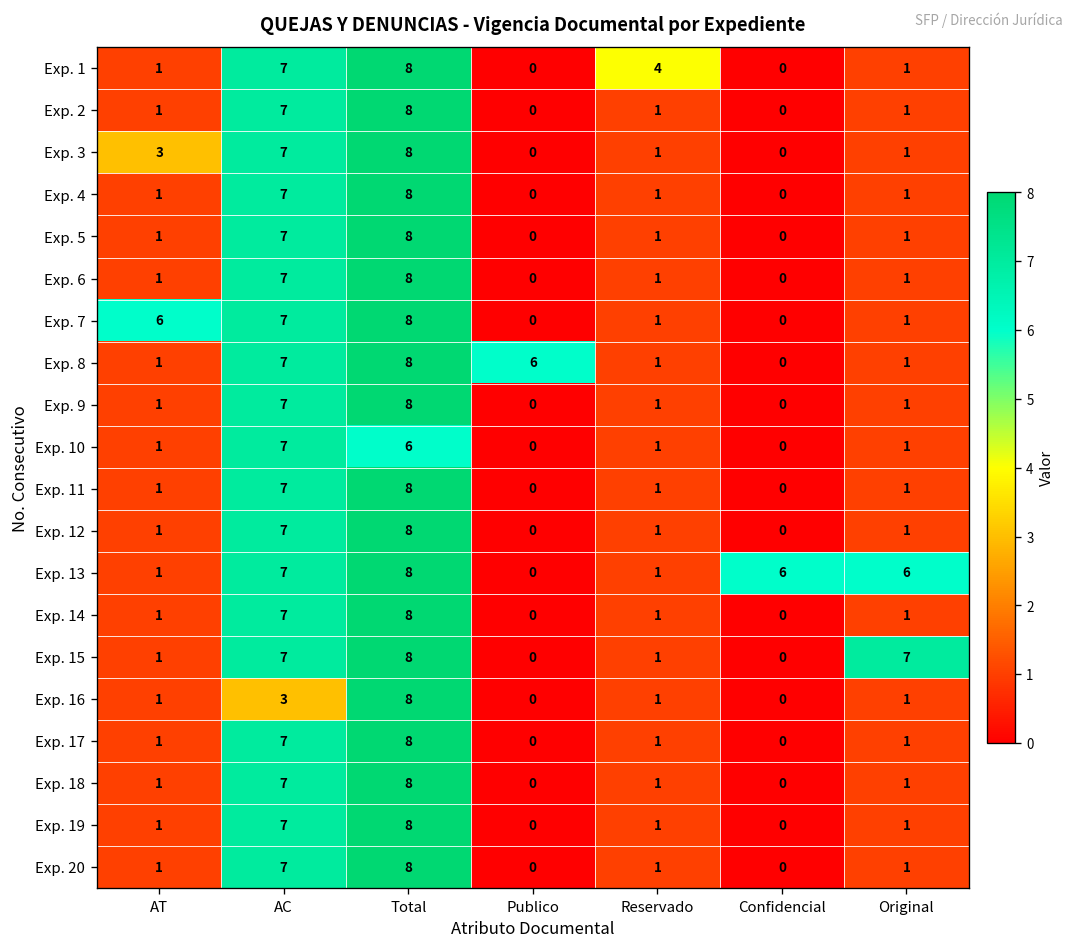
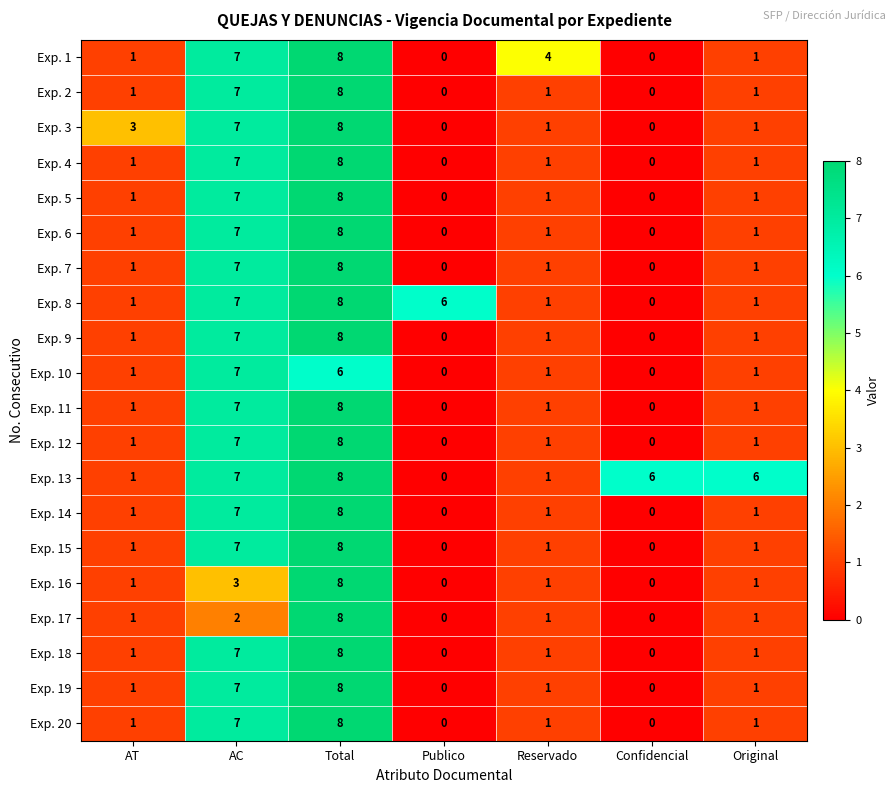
  {
    "Exp. 1": {
      "AT": 1,
      "AC": 7,
      "Total": 8,
      "Publico": 0,
      "Reservado": 4,
      "Confidencial": 0,
      "Original": 1
    },
    "Exp. 2": {
      "AT": 1,
      "AC": 7,
      "Total": 8,
      "Publico": 0,
      "Reservado": 1,
      "Confidencial": 0,
      "Original": 1
    },
    "Exp. 3": {
      "AT": 3,
      "AC": 7,
      "Total": 8,
      "Publico": 0,
      "Reservado": 1,
      "Confidencial": 0,
      "Original": 1
    },
    "Exp. 4": {
      "AT": 1,
      "AC": 7,
      "Total": 8,
      "Publico": 0,
      "Reservado": 1,
      "Confidencial": 0,
      "Original": 1
    },
    "Exp. 5": {
      "AT": 1,
      "AC": 7,
      "Total": 8,
      "Publico": 0,
      "Reservado": 1,
      "Confidencial": 0,
      "Original": 1
    },
    "Exp. 6": {
      "AT": 1,
      "AC": 7,
      "Total": 8,
      "Publico": 0,
      "Reservado": 1,
      "Confidencial": 0,
      "Original": 1
    },
    "Exp. 7": {
-     "AT": 6,
+     "AT": 1,
      "AC": 7,
      "Total": 8,
      "Publico": 0,
      "Reservado": 1,
      "Confidencial": 0,
      "Original": 1
    },
    "Exp. 8": {
      "AT": 1,
      "AC": 7,
      "Total": 8,
      "Publico": 6,
      "Reservado": 1,
      "Confidencial": 0,
      "Original": 1
    },
    "Exp. 9": {
      "AT": 1,
      "AC": 7,
      "Total": 8,
      "Publico": 0,
      "Reservado": 1,
      "Confidencial": 0,
      "Original": 1
    },
    "Exp. 10": {
      "AT": 1,
      "AC": 7,
      "Total": 6,
      "Publico": 0,
      "Reservado": 1,
      "Confidencial": 0,
      "Original": 1
    },
    "Exp. 11": {
      "AT": 1,
      "AC": 7,
      "Total": 8,
      "Publico": 0,
      "Reservado": 1,
      "Confidencial": 0,
      "Original": 1
    },
    "Exp. 12": {
      "AT": 1,
      "AC": 7,
      "Total": 8,
      "Publico": 0,
      "Reservado": 1,
      "Confidencial": 0,
      "Original": 1
    },
    "Exp. 13": {
      "AT": 1,
      "AC": 7,
      "Total": 8,
      "Publico": 0,
      "Reservado": 1,
      "Confidencial": 6,
      "Original": 6
    },
    "Exp. 14": {
      "AT": 1,
      "AC": 7,
      "Total": 8,
      "Publico": 0,
      "Reservado": 1,
      "Confidencial": 0,
      "Original": 1
    },
    "Exp. 15": {
      "AT": 1,
      "AC": 7,
      "Total": 8,
      "Publico": 0,
      "Reservado": 1,
      "Confidencial": 0,
-     "Original": 7
+     "Original": 1
    },
    "Exp. 16": {
      "AT": 1,
      "AC": 3,
      "Total": 8,
      "Publico": 0,
      "Reservado": 1,
      "Confidencial": 0,
      "Original": 1
    },
    "Exp. 17": {
      "AT": 1,
-     "AC": 7,
+     "AC": 2,
      "Total": 8,
      "Publico": 0,
      "Reservado": 1,
      "Confidencial": 0,
      "Original": 1
    },
    "Exp. 18": {
      "AT": 1,
      "AC": 7,
      "Total": 8,
      "Publico": 0,
      "Reservado": 1,
      "Confidencial": 0,
      "Original": 1
    },
    "Exp. 19": {
      "AT": 1,
      "AC": 7,
      "Total": 8,
      "Publico": 0,
      "Reservado": 1,
      "Confidencial": 0,
      "Original": 1
    },
    "Exp. 20": {
      "AT": 1,
      "AC": 7,
      "Total": 8,
      "Publico": 0,
      "Reservado": 1,
      "Confidencial": 0,
      "Original": 1
    }
  }
